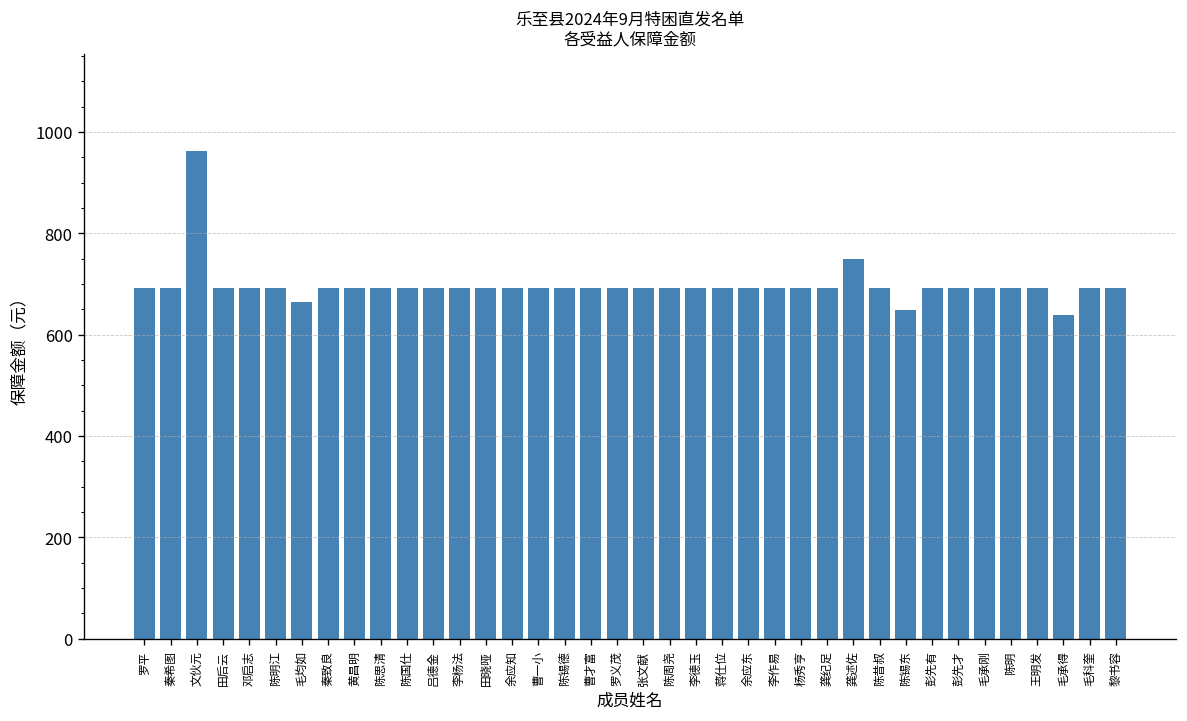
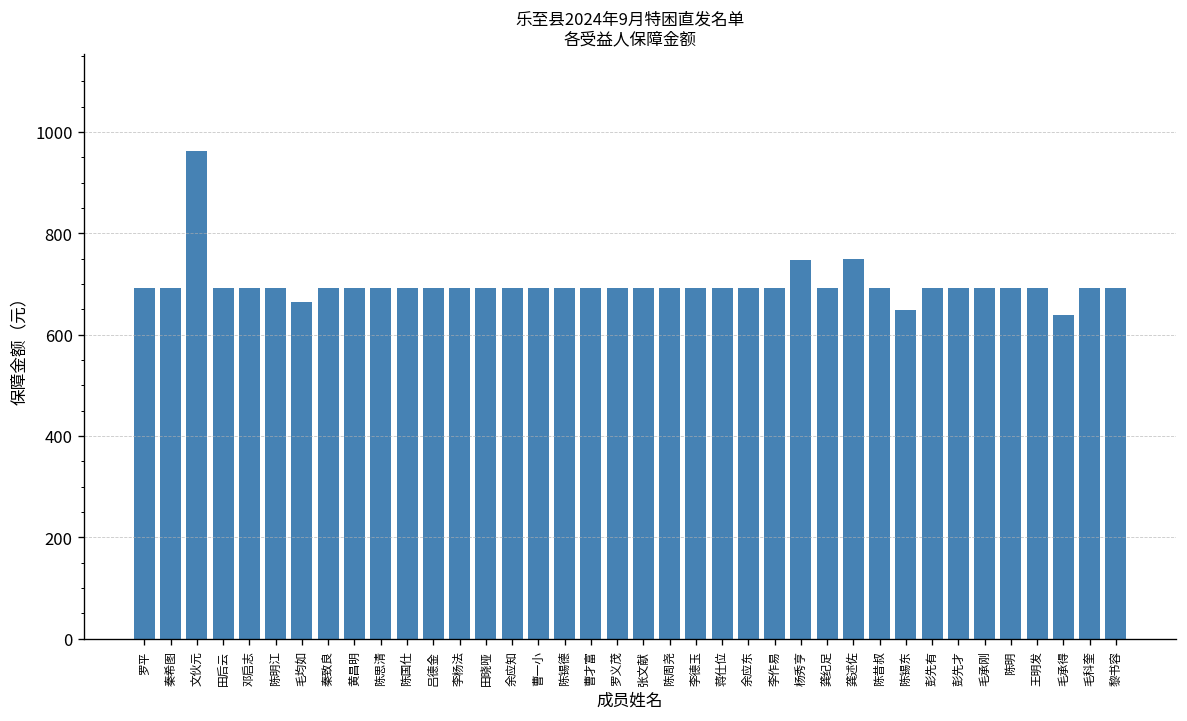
  {
    "罗平": 690,
    "秦希图": 690,
    "文伙元": 960,
    "田后云": 690,
    "邓启志": 690,
    "陈明江": 690,
    "毛均如": 670,
    "秦致良": 690,
    "黄昌明": 690,
    "陈思清": 690,
    "陈国仕": 690,
    "吕德金": 690,
    "李杨法": 690,
    "田晓哑": 690,
    "余应知": 690,
    "曹一小": 690,
    "陈锡德": 690,
    "曹才富": 690,
    "罗义茂": 690,
    "张文献": 690,
    "陈周尧": 690,
    "李德玉": 690,
    "蒋仕位": 690,
    "余应东": 690,
    "李作易": 690,
-   "杨秀亨": 690,
+   "杨秀亨": 750,
    "龚纪足": 690,
    "龚述佐": 750,
    "陈昔叔": 690,
    "陈锡东": 650,
    "彭先有": 690,
    "彭先才": 690,
    "毛承刚": 690,
    "陈明": 690,
    "王明发": 690,
    "毛承得": 640,
    "毛科奎": 690,
    "黎书容": 690
  }
